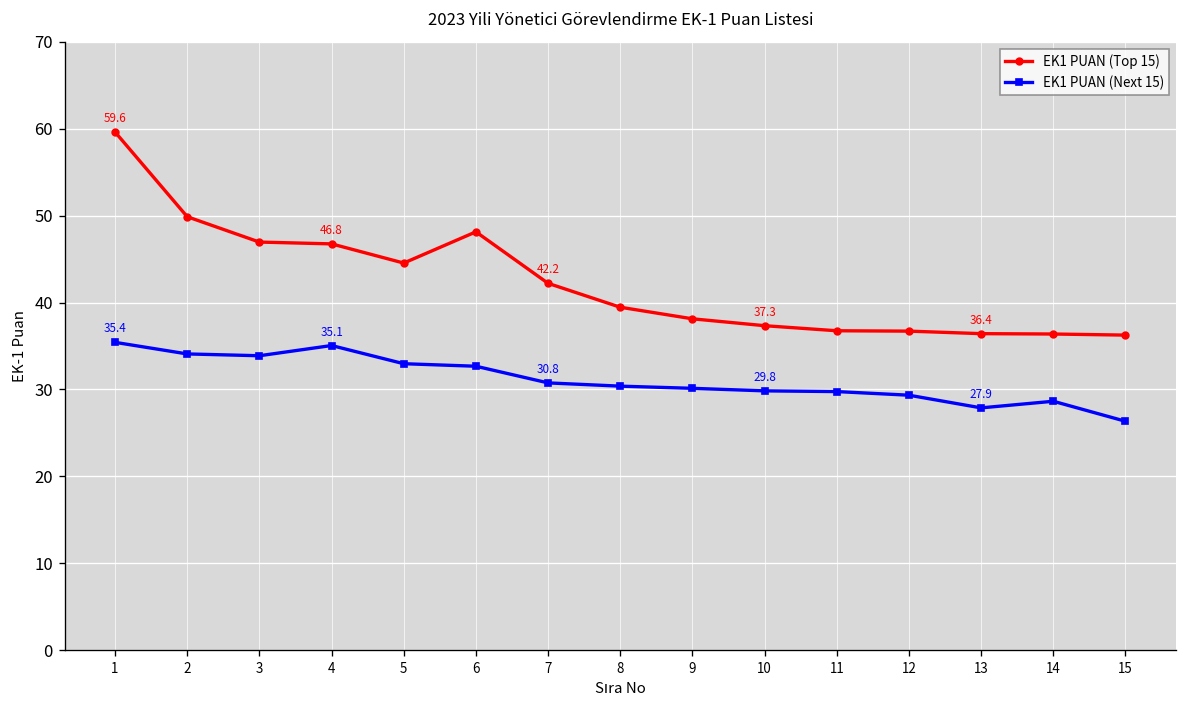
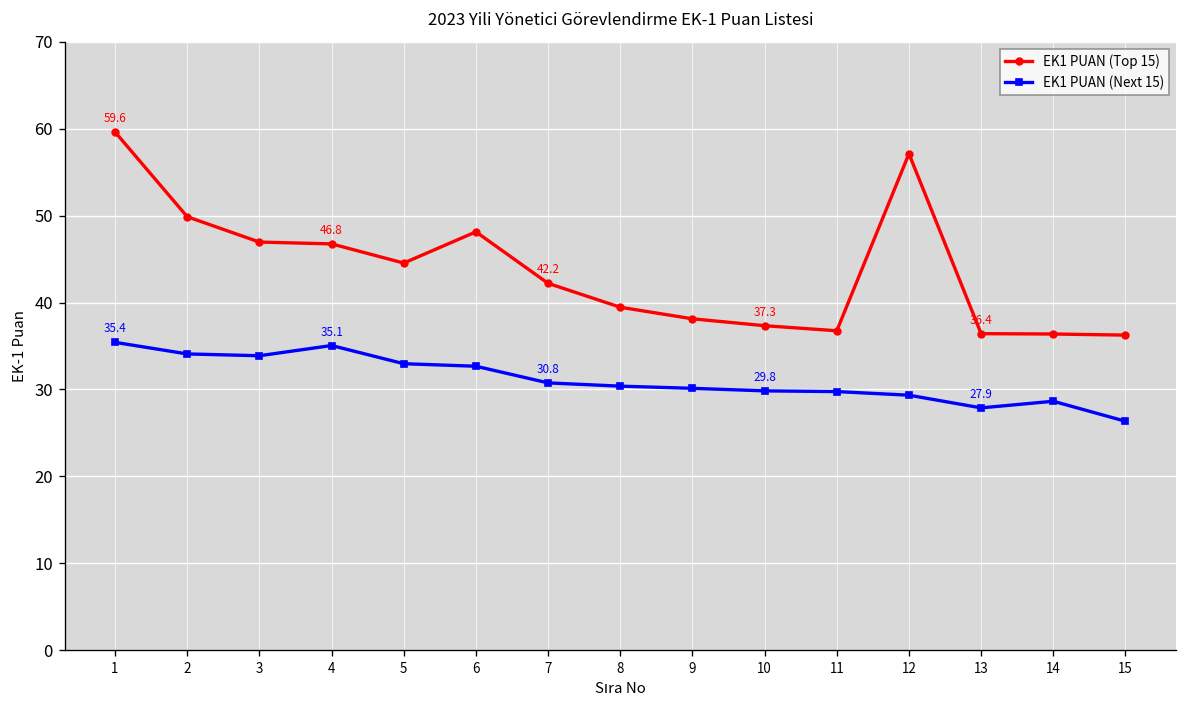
  {
    "EK1 PUAN (Top 15)": {
      "2": 50,
      "3": 47,
      "5": 45,
      "6": 48,
      "8": 39,
      "9": 38,
      "11": 37,
-     "12": 37,
+     "12": 57,
      "14": 36,
      "15": 36
    },
    "EK1 PUAN (Next 15)": {
      "1": 35.4,
      "4": 35.1,
      "7": 30.8,
      "10": 29.8,
      "13": 27.9
    }
  }
